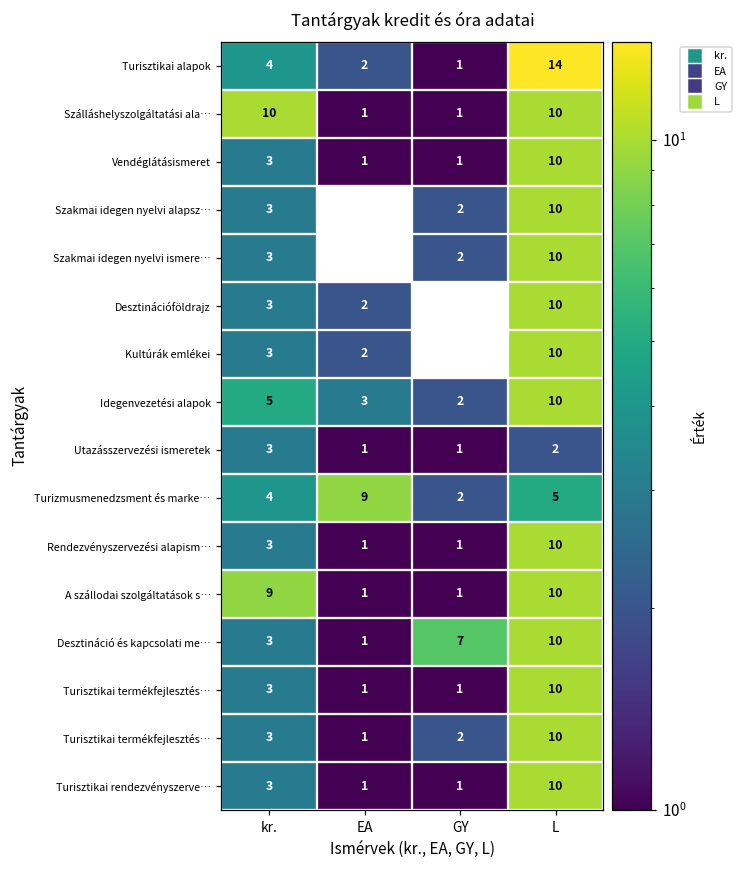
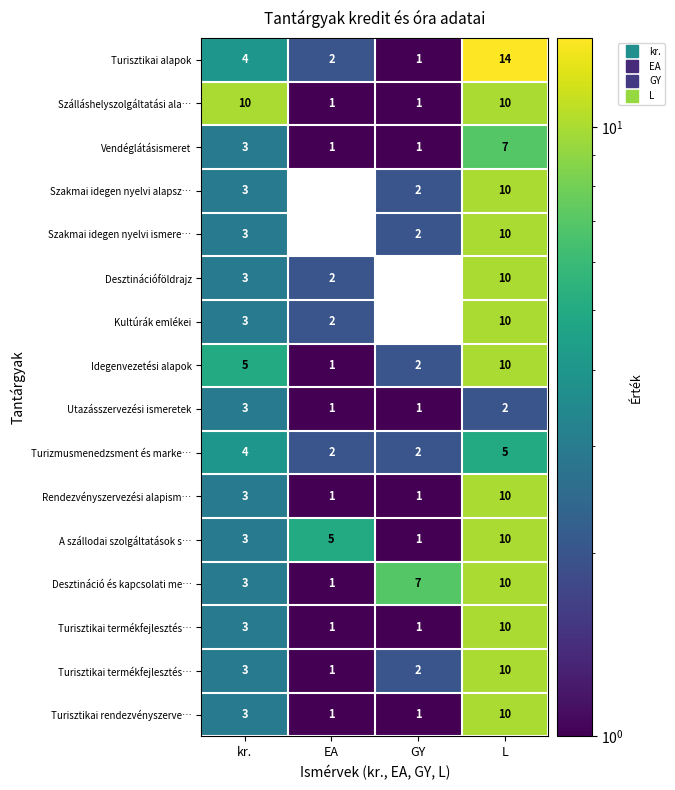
  {
    "Turisztikai alapok": {
      "kr.": 4,
      "EA": 2,
      "GY": 1,
      "L": 14
    },
    "Szálláshelyszolgáltatási ala…": {
      "kr.": 10,
      "EA": 1,
      "GY": 1,
      "L": 10
    },
    "Vendéglátásismeret": {
      "kr.": 3,
      "EA": 1,
      "GY": 1,
-     "L": 10
+     "L": 7
    },
    "Szakmai idegen nyelvi alapsz…": {
      "kr.": 3,
      "GY": 2,
      "L": 10
    },
    "Szakmai idegen nyelvi ismere…": {
      "kr.": 3,
      "GY": 2,
      "L": 10
    },
    "Desztinációföldrajz": {
      "kr.": 3,
      "EA": 2,
      "L": 10
    },
    "Kultúrák emlékei": {
      "kr.": 3,
      "EA": 2,
      "L": 10
    },
    "Idegenvezetési alapok": {
      "kr.": 5,
-     "EA": 3,
+     "EA": 1,
      "GY": 2,
      "L": 10
    },
    "Utazásszervezési ismeretek": {
      "kr.": 3,
      "EA": 1,
      "GY": 1,
      "L": 2
    },
    "Turizmusmenedzsment és marke…": {
      "kr.": 4,
-     "EA": 9,
+     "EA": 2,
      "GY": 2,
      "L": 5
    },
    "Rendezvényszervezési alapism…": {
      "kr.": 3,
      "EA": 1,
      "GY": 1,
      "L": 10
    },
    "A szállodai szolgáltatások s…": {
-     "kr.": 9,
-     "EA": 1,
+     "kr.": 3,
+     "EA": 5,
      "GY": 1,
      "L": 10
    },
    "Desztináció és kapcsolati me…": {
      "kr.": 3,
      "EA": 1,
      "GY": 7,
      "L": 10
    },
    "Turisztikai rendezvényszerve…": {
      "kr.": 3,
      "EA": 1,
      "GY": 1,
      "L": 10
    }
  }
